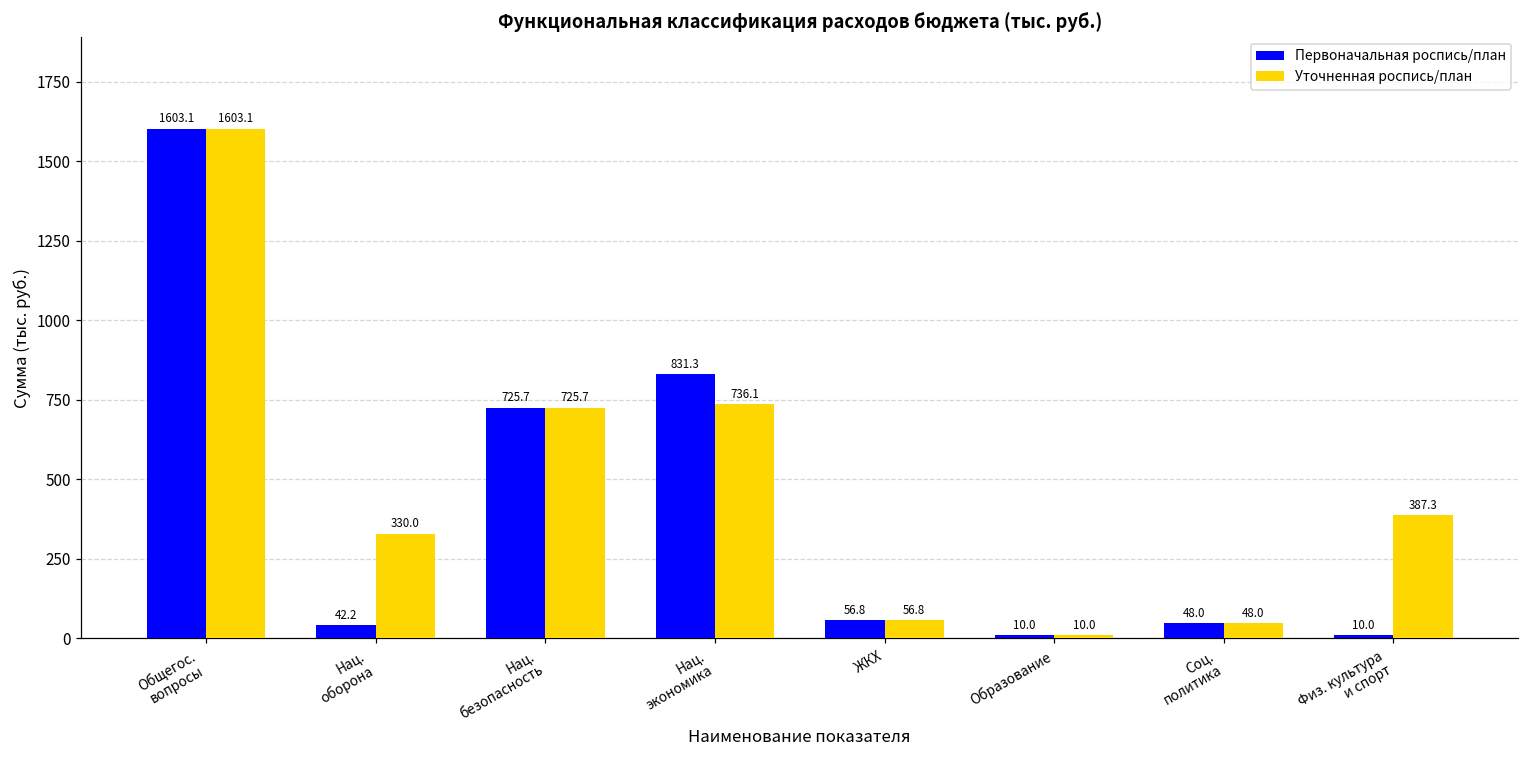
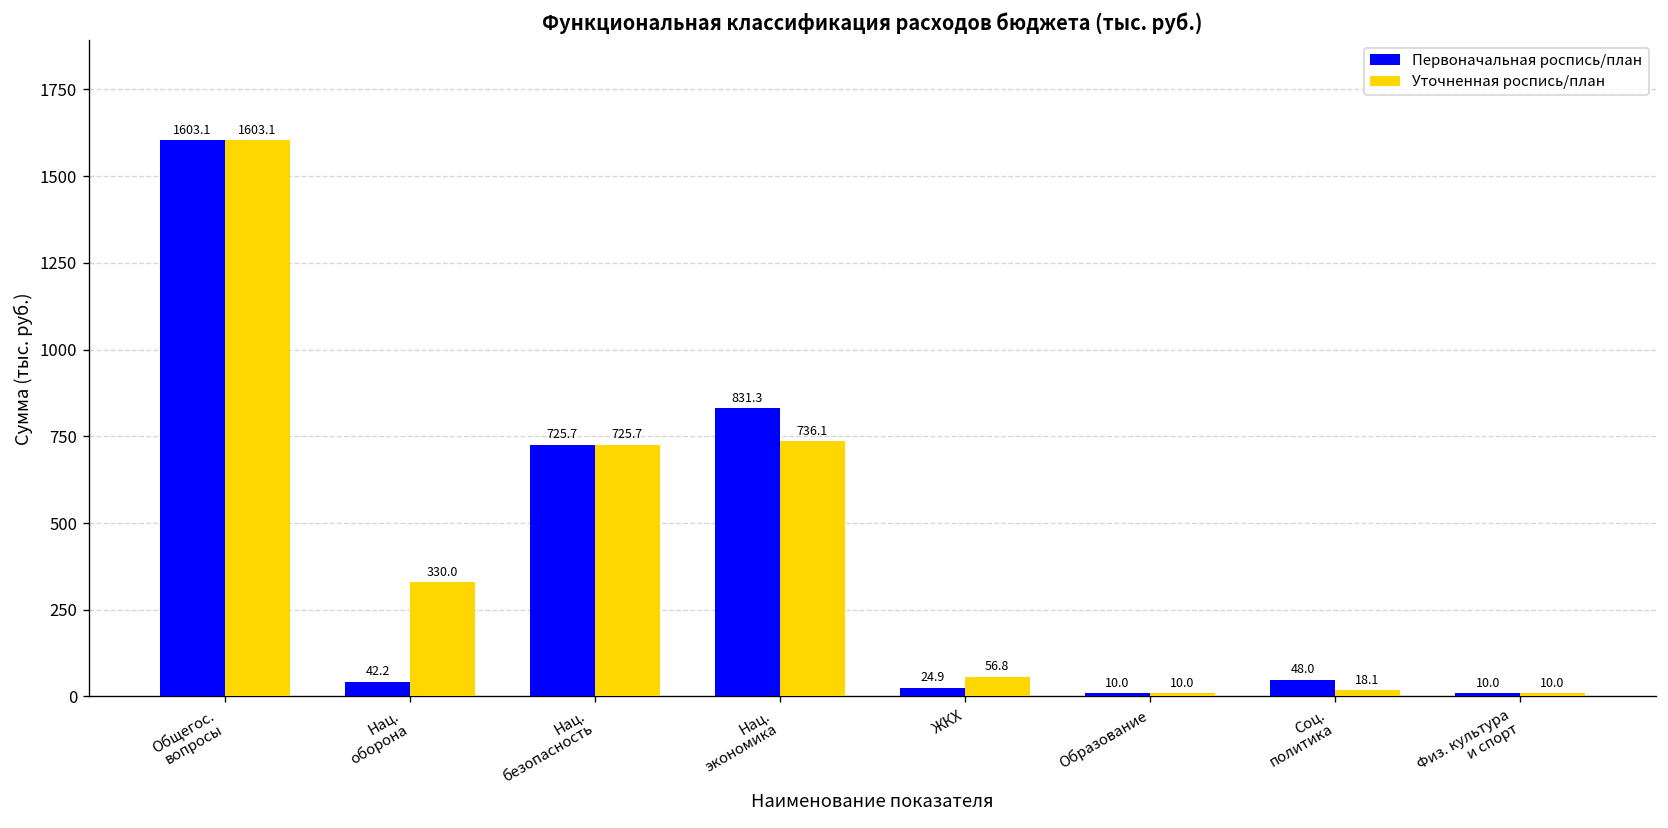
  {
    "Первоначальная роспись/план": {
      "Общегос. вопросы": 1603.1,
      "Нац. оборона": 42.2,
      "Нац. безопасность": 725.7,
      "Нац. экономика": 831.3,
-     "ЖКХ": 56.8,
+     "ЖКХ": 24.9,
      "Образование": 10.0,
      "Соц. политика": 48.0,
      "Физ. культура и спорт": 10.0
    },
    "Уточненная роспись/план": {
      "Общегос. вопросы": 1603.1,
      "Нац. оборона": 330.0,
      "Нац. безопасность": 725.7,
      "Нац. экономика": 736.1,
      "ЖКХ": 56.8,
      "Образование": 10.0,
-     "Соц. политика": 48.0,
-     "Физ. культура и спорт": 387.3
+     "Соц. политика": 18.1,
+     "Физ. культура и спорт": 10.0
    }
  }
